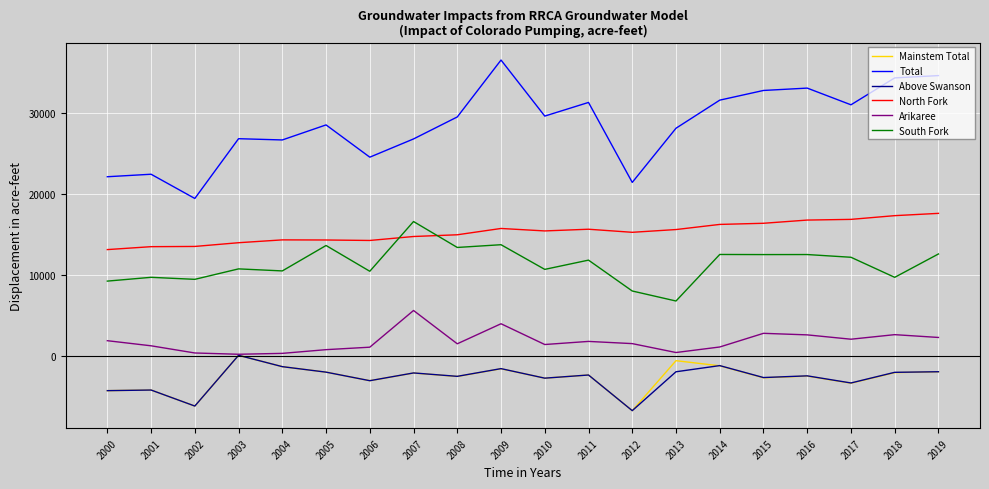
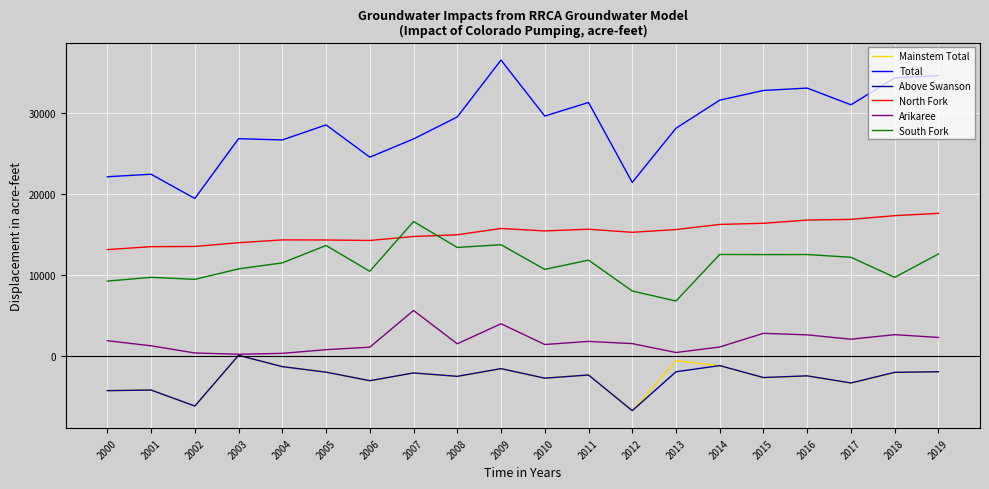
  {
    "Mainstem Total": {
      "2013": -1000
    },
    "Total": {
      "2000": 22000,
      "2001": 22000,
      "2002": 19000,
      "2003": 27000,
      "2004": 27000,
      "2005": 29000,
      "2006": 25000,
      "2007": 27000,
      "2008": 30000,
      "2009": 37000,
      "2010": 30000,
      "2011": 31000,
      "2012": 21000,
      "2013": 28000,
      "2014": 32000,
      "2015": 33000,
      "2016": 33000,
      "2017": 31000
    },
    "Above Swanson": {
      "2013": -2000
    },
    "North Fork": {
      "2000": 13000,
      "2001": 14000,
      "2002": 14000,
      "2003": 14000,
      "2004": 14000,
      "2005": 14000,
      "2006": 14000,
      "2007": 15000,
      "2008": 15000,
      "2009": 16000,
      "2010": 15000,
      "2011": 16000,
      "2012": 15000,
      "2013": 16000,
      "2014": 16000,
      "2015": 16000,
      "2016": 17000,
      "2017": 17000,
      "2018": 17000,
      "2019": 18000
    },
    "Arikaree": {
      "2000": 2000,
      "2001": 1000,
      "2002": 0,
      "2004": 0,
      "2005": 1000,
      "2006": 1000,
      "2007": 6000,
      "2008": 2000,
      "2009": 4000,
      "2010": 1000,
      "2011": 2000,
      "2012": 2000,
      "2013": 0,
      "2014": 1000,
      "2015": 3000,
      "2016": 3000,
      "2017": 2000,
      "2018": 3000,
      "2019": 2000
    },
    "South Fork": {
      "2000": 9000,
      "2001": 10000,
      "2002": 9000,
      "2003": 11000,
-     "2004": 11000,
+     "2004": 12000,
      "2005": 14000,
      "2006": 10000,
      "2007": 17000,
      "2008": 13000,
      "2009": 14000,
      "2010": 11000,
      "2011": 12000,
      "2012": 8000,
      "2013": 7000,
      "2014": 13000,
      "2015": 13000,
      "2016": 13000,
      "2017": 12000,
      "2018": 10000,
      "2019": 13000
    }
  }
